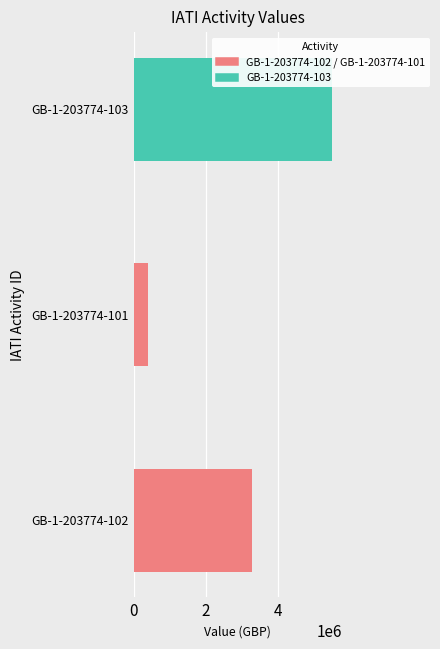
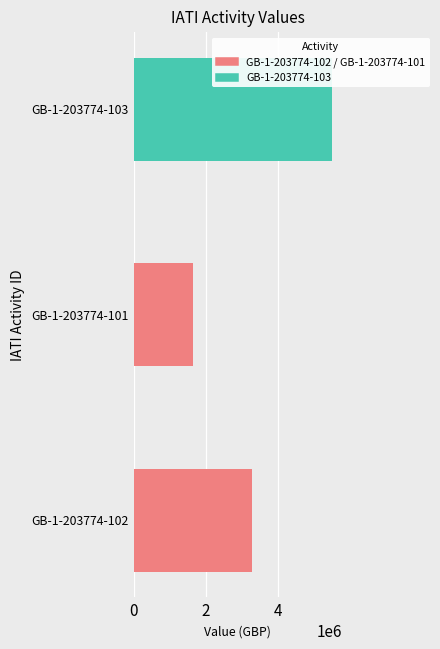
  {
    "GB-1-203774-103": 5500000,
-   "GB-1-203774-101": 400000,
+   "GB-1-203774-101": 1600000,
    "GB-1-203774-102": 3300000
  }
